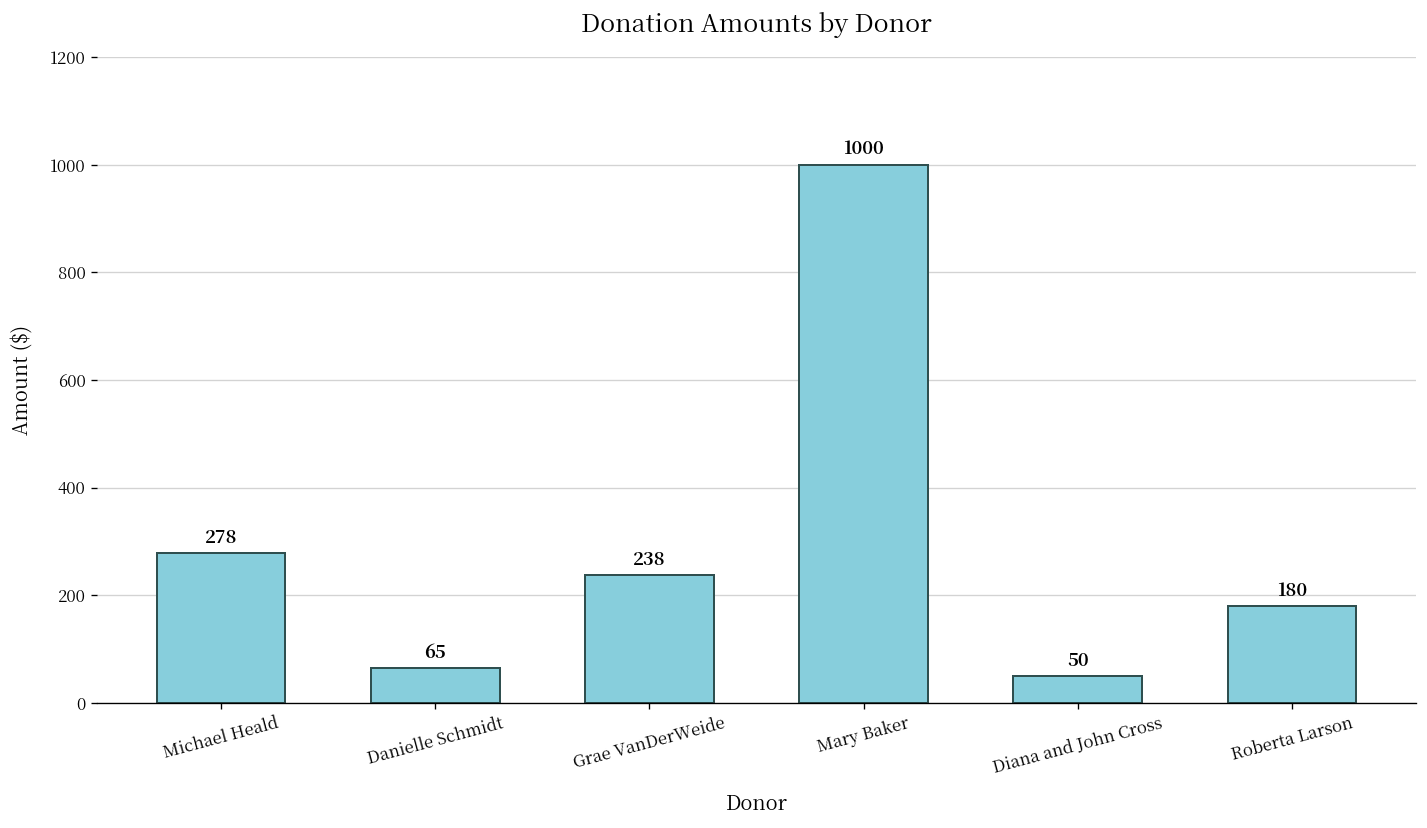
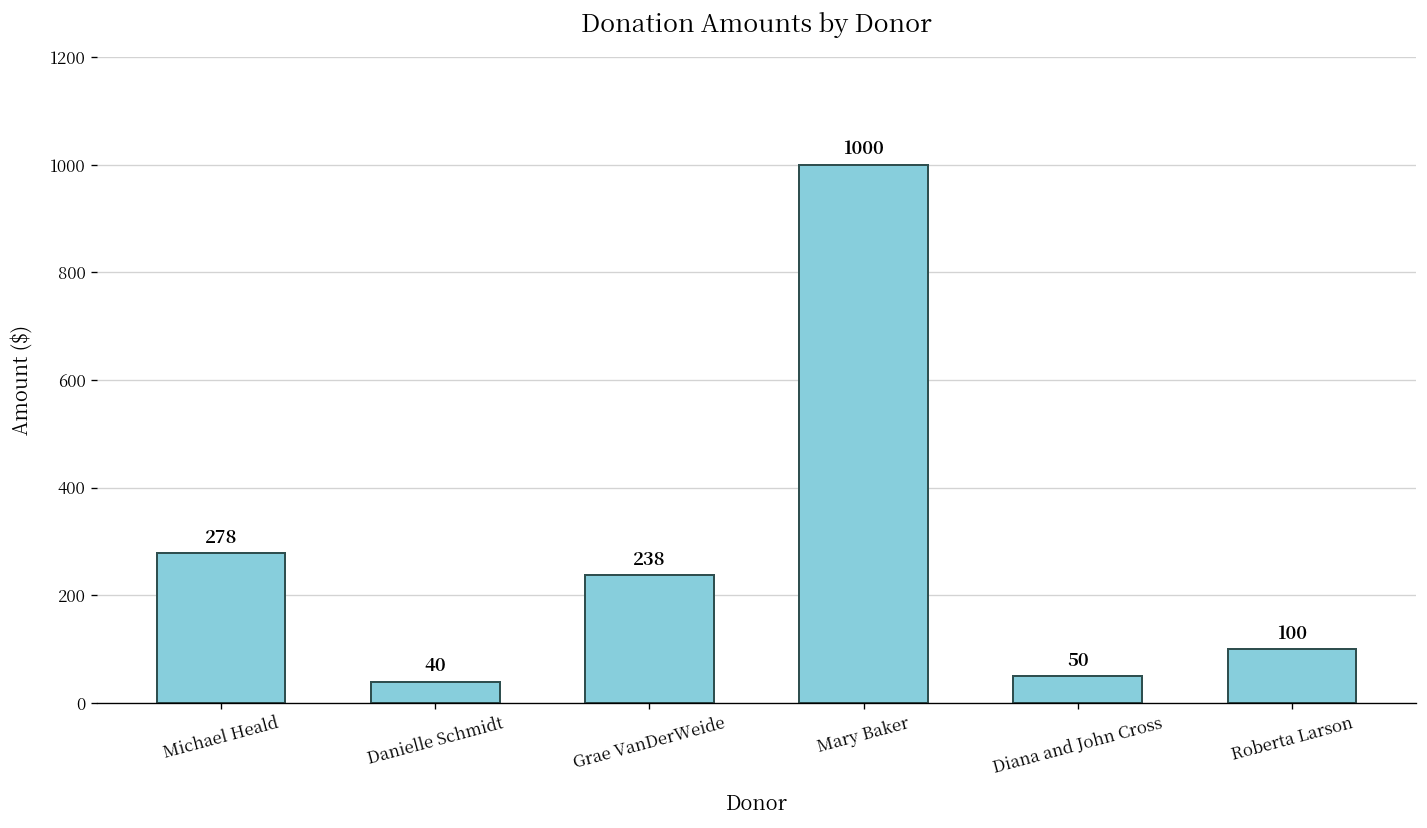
  {
    "Michael Heald": 278,
-   "Danielle Schmidt": 65,
+   "Danielle Schmidt": 40,
    "Grae VanDerWeide": 238,
    "Mary Baker": 1000,
    "Diana and John Cross": 50,
-   "Roberta Larson": 180
+   "Roberta Larson": 100
  }
